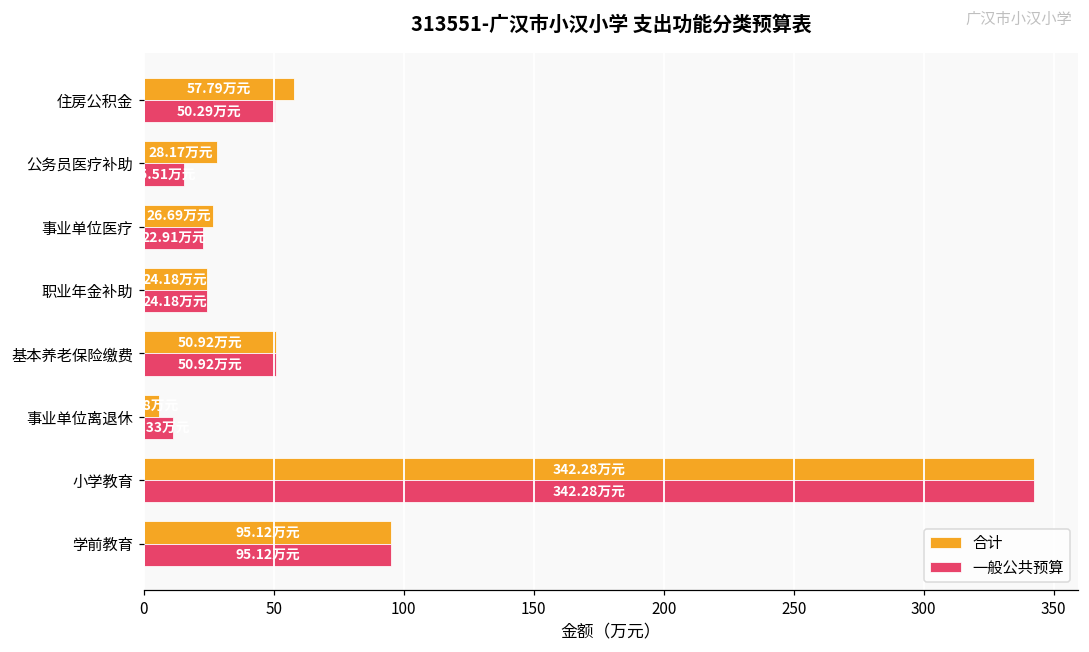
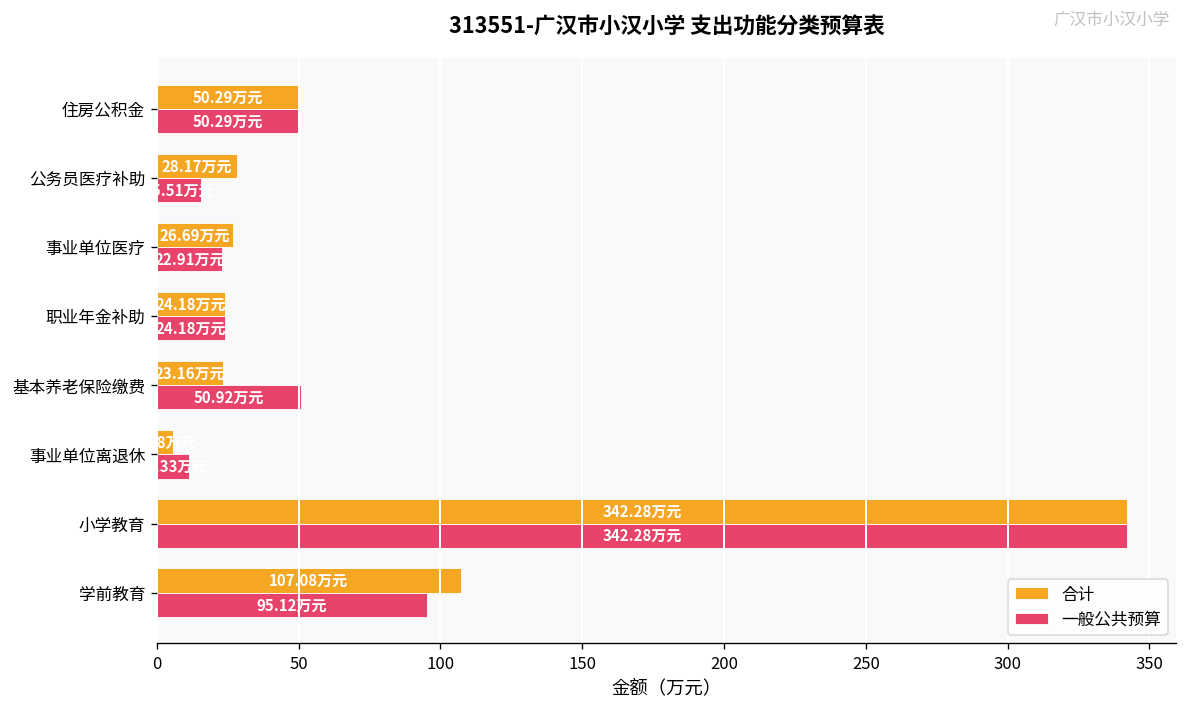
  {
    "合计": {
-     "住房公积金": 57.79,
+     "住房公积金": 50.29,
      "公务员医疗补助": 28.17,
      "事业单位医疗": 26.69,
      "职业年金补助": 24.18,
-     "基本养老保险缴费": 50.92,
+     "基本养老保险缴费": 23.16,
      "小学教育": 342.28,
-     "学前教育": 95.12
+     "学前教育": 107.08
    },
    "一般公共预算": {
      "住房公积金": 50.29,
      "公务员医疗补助": 15.51,
      "事业单位医疗": 22.91,
      "职业年金补助": 24.18,
      "基本养老保险缴费": 50.92,
      "小学教育": 342.28,
      "学前教育": 95.12
    }
  }
